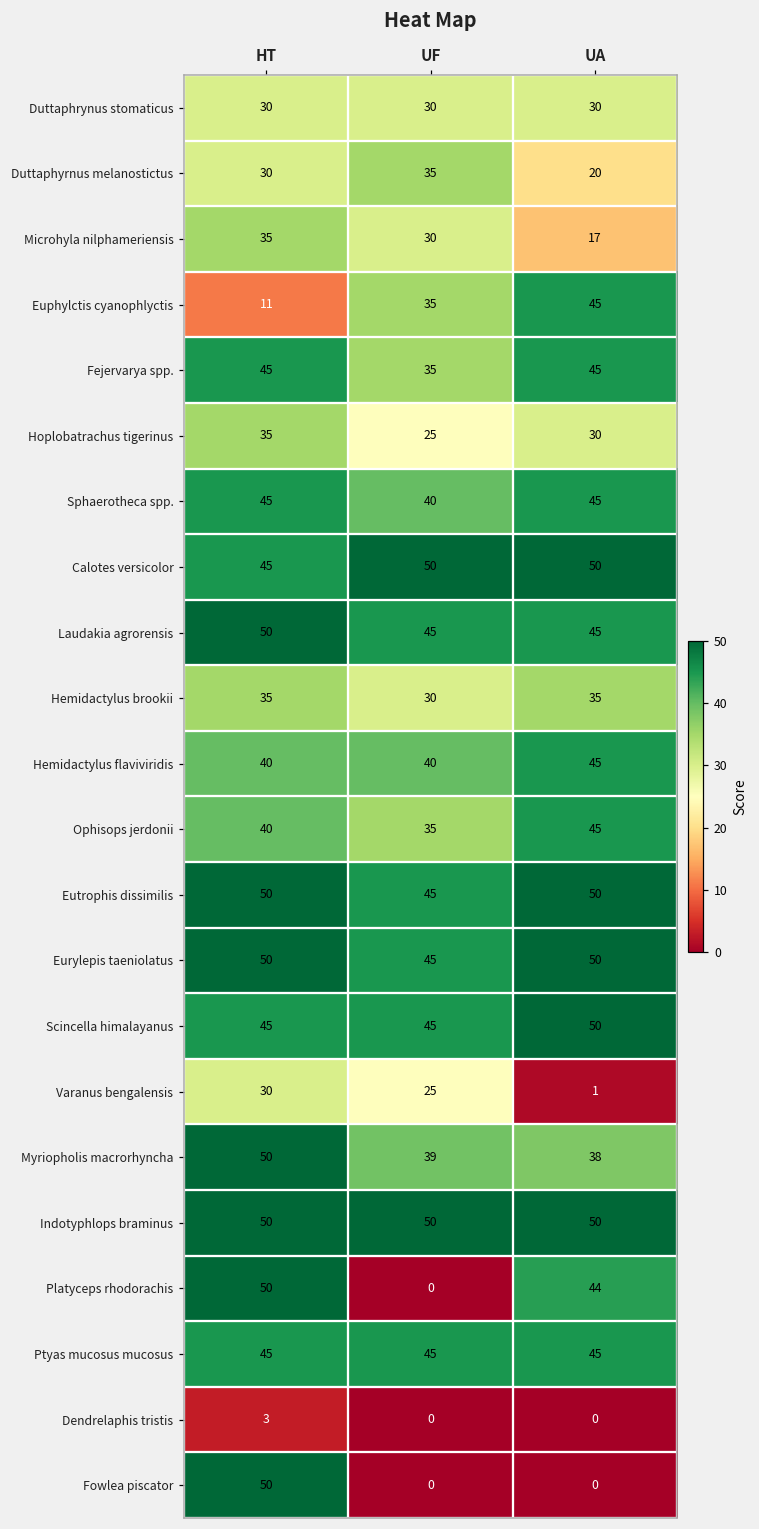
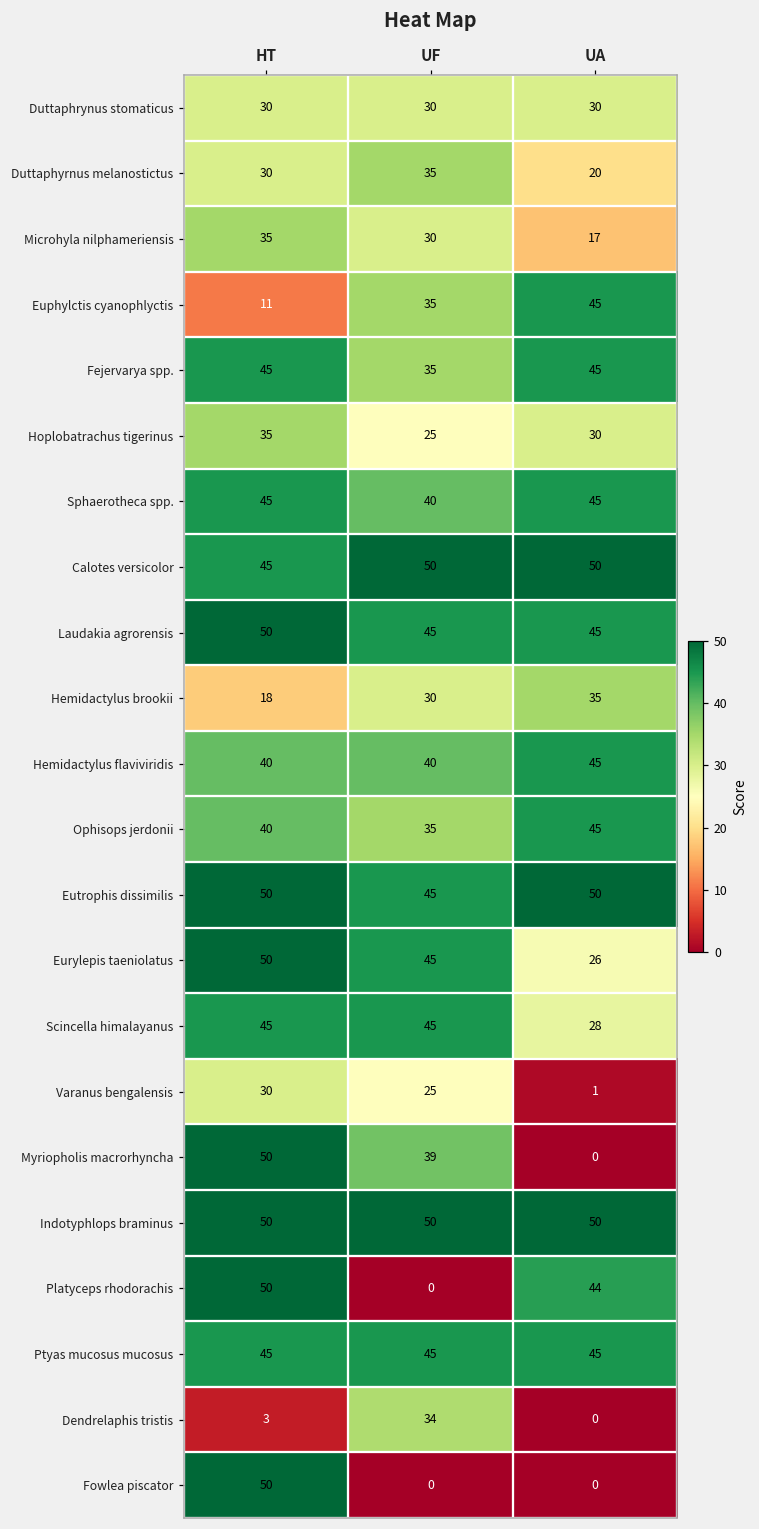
  {
    "Duttaphrynus stomaticus": {
      "HT": 30,
      "UF": 30,
      "UA": 30
    },
    "Duttaphyrnus melanostictus": {
      "HT": 30,
      "UF": 35,
      "UA": 20
    },
    "Microhyla nilphameriensis": {
      "HT": 35,
      "UF": 30,
      "UA": 17
    },
    "Euphylctis cyanophlyctis": {
      "HT": 11,
      "UF": 35,
      "UA": 45
    },
    "Fejervarya spp.": {
      "HT": 45,
      "UF": 35,
      "UA": 45
    },
    "Hoplobatrachus tigerinus": {
      "HT": 35,
      "UF": 25,
      "UA": 30
    },
    "Sphaerotheca spp.": {
      "HT": 45,
      "UF": 40,
      "UA": 45
    },
    "Calotes versicolor": {
      "HT": 45,
      "UF": 50,
      "UA": 50
    },
    "Laudakia agrorensis": {
      "HT": 50,
      "UF": 45,
      "UA": 45
    },
    "Hemidactylus brookii": {
-     "HT": 35,
+     "HT": 18,
      "UF": 30,
      "UA": 35
    },
    "Hemidactylus flaviviridis": {
      "HT": 40,
      "UF": 40,
      "UA": 45
    },
    "Ophisops jerdonii": {
      "HT": 40,
      "UF": 35,
      "UA": 45
    },
    "Eutrophis dissimilis": {
      "HT": 50,
      "UF": 45,
      "UA": 50
    },
    "Eurylepis taeniolatus": {
      "HT": 50,
      "UF": 45,
-     "UA": 50
+     "UA": 26
    },
    "Scincella himalayanus": {
      "HT": 45,
      "UF": 45,
-     "UA": 50
+     "UA": 28
    },
    "Varanus bengalensis": {
      "HT": 30,
      "UF": 25,
      "UA": 1
    },
    "Myriopholis macrorhyncha": {
      "HT": 50,
      "UF": 39,
-     "UA": 38
+     "UA": 0
    },
    "Indotyphlops braminus": {
      "HT": 50,
      "UF": 50,
      "UA": 50
    },
    "Platyceps rhodorachis": {
      "HT": 50,
      "UF": 0,
      "UA": 44
    },
    "Ptyas mucosus mucosus": {
      "HT": 45,
      "UF": 45,
      "UA": 45
    },
    "Dendrelaphis tristis": {
      "HT": 3,
-     "UF": 0,
+     "UF": 34,
      "UA": 0
    },
    "Fowlea piscator": {
      "HT": 50,
      "UF": 0,
      "UA": 0
    }
  }
